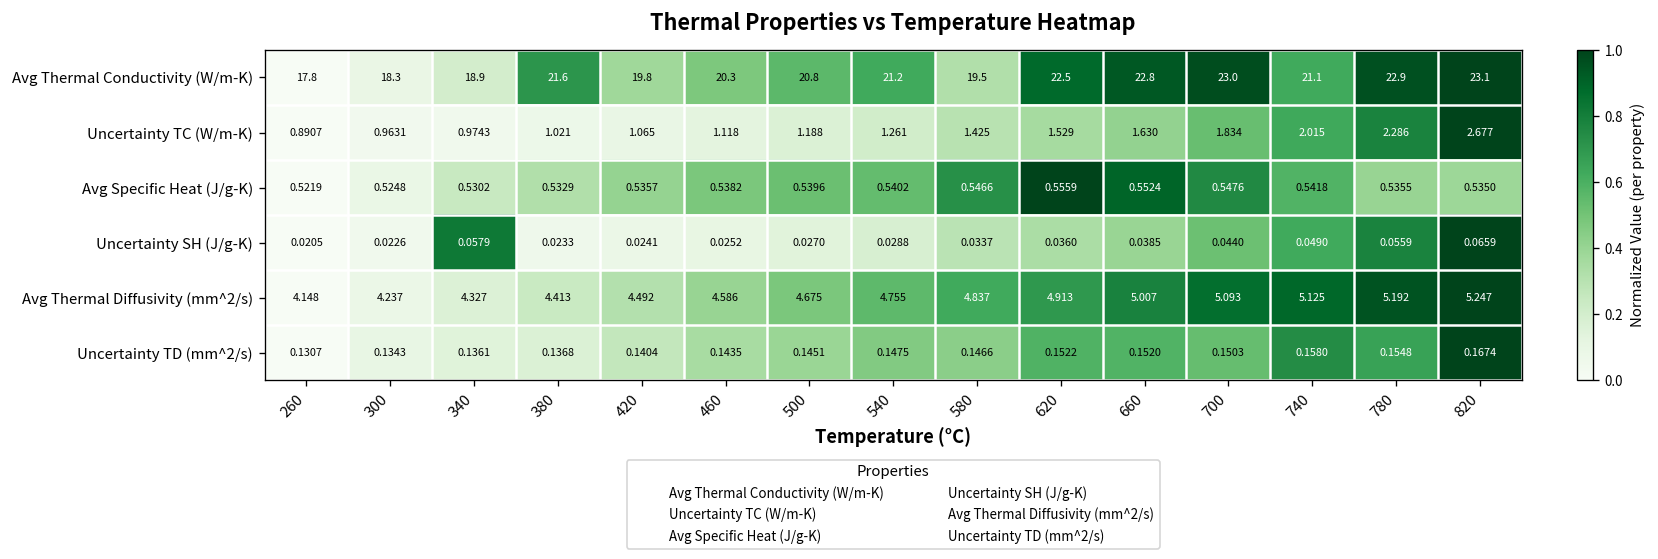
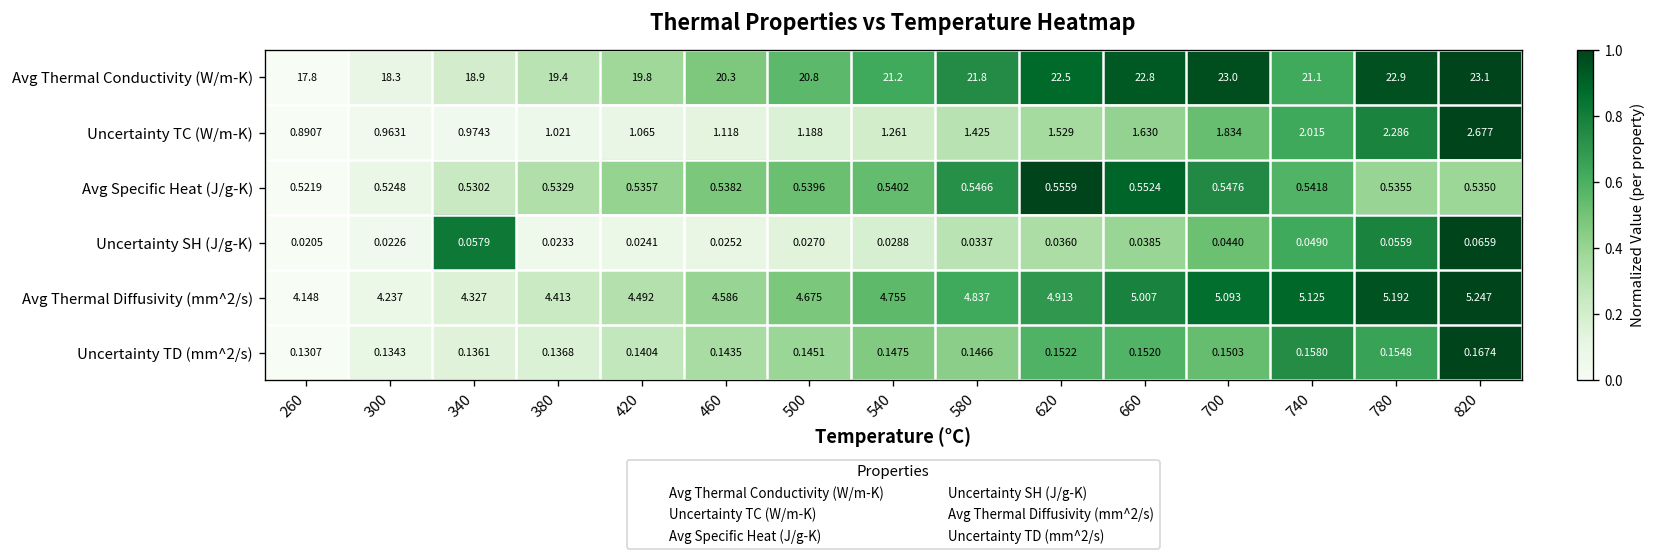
  {
    "Avg Thermal Conductivity (W/m-K)": {
      "260": 17.8,
      "300": 18.3,
      "340": 18.9,
-     "380": 21.6,
+     "380": 19.4,
      "420": 19.8,
      "460": 20.3,
      "500": 20.8,
      "540": 21.2,
-     "580": 19.5,
+     "580": 21.8,
      "620": 22.5,
      "660": 22.8,
      "700": 23.0,
      "740": 21.1,
      "780": 22.9,
      "820": 23.1
    },
    "Uncertainty TC (W/m-K)": {
      "260": 0.8907,
      "300": 0.9631,
      "340": 0.9743,
      "380": 1.021,
      "420": 1.065,
      "460": 1.118,
      "500": 1.188,
      "540": 1.261,
      "580": 1.425,
      "620": 1.529,
      "660": 1.630,
      "700": 1.834,
      "740": 2.015,
      "780": 2.286,
      "820": 2.677
    },
    "Avg Specific Heat (J/g-K)": {
      "260": 0.5219,
      "300": 0.5248,
      "340": 0.5302,
      "380": 0.5329,
      "420": 0.5357,
      "460": 0.5382,
      "500": 0.5396,
      "540": 0.5402,
      "580": 0.5466,
      "620": 0.5559,
      "660": 0.5524,
      "700": 0.5476,
      "740": 0.5418,
      "780": 0.5355,
      "820": 0.5350
    },
    "Uncertainty SH (J/g-K)": {
      "260": 0.0205,
      "300": 0.0226,
      "340": 0.0579,
      "380": 0.0233,
      "420": 0.0241,
      "460": 0.0252,
      "500": 0.0270,
      "540": 0.0288,
      "580": 0.0337,
      "620": 0.0360,
      "660": 0.0385,
      "700": 0.0440,
      "740": 0.0490,
      "780": 0.0559,
      "820": 0.0659
    },
    "Avg Thermal Diffusivity (mm^2/s)": {
      "260": 4.148,
      "300": 4.237,
      "340": 4.327,
      "380": 4.413,
      "420": 4.492,
      "460": 4.586,
      "500": 4.675,
      "540": 4.755,
      "580": 4.837,
      "620": 4.913,
      "660": 5.007,
      "700": 5.093,
      "740": 5.125,
      "780": 5.192,
      "820": 5.247
    },
    "Uncertainty TD (mm^2/s)": {
      "260": 0.1307,
      "300": 0.1343,
      "340": 0.1361,
      "380": 0.1368,
      "420": 0.1404,
      "460": 0.1435,
      "500": 0.1451,
      "540": 0.1475,
      "580": 0.1466,
      "620": 0.1522,
      "660": 0.1520,
      "700": 0.1503,
      "740": 0.1580,
      "780": 0.1548,
      "820": 0.1674
    }
  }
